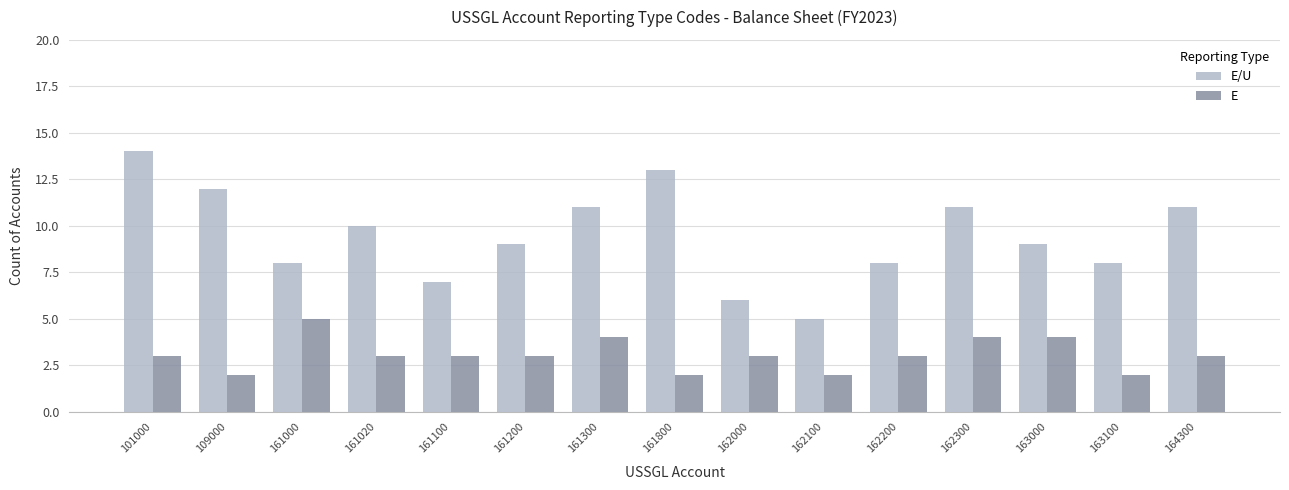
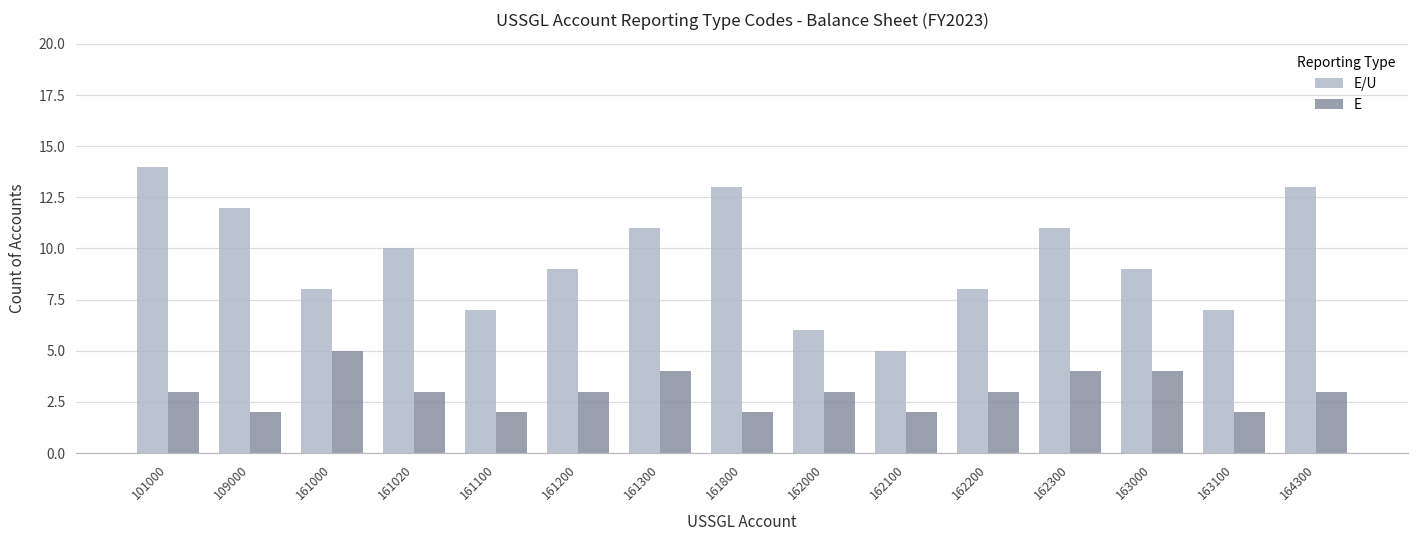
  {
    "E/U": {
      "101000": 14,
      "109000": 12,
      "161000": 8,
      "161020": 10,
      "161100": 7,
      "161200": 9,
      "161300": 11,
      "161800": 13,
      "162000": 6,
      "162100": 5,
      "162200": 8,
      "162300": 11,
      "163000": 9,
-     "163100": 8,
-     "164300": 11
+     "163100": 7,
+     "164300": 13
    },
    "E": {
      "101000": 3,
      "109000": 2,
      "161000": 5,
      "161020": 3,
-     "161100": 3,
+     "161100": 2,
      "161200": 3,
      "161300": 4,
      "161800": 2,
      "162000": 3,
      "162100": 2,
      "162200": 3,
      "162300": 4,
      "163000": 4,
      "163100": 2,
      "164300": 3
    }
  }
